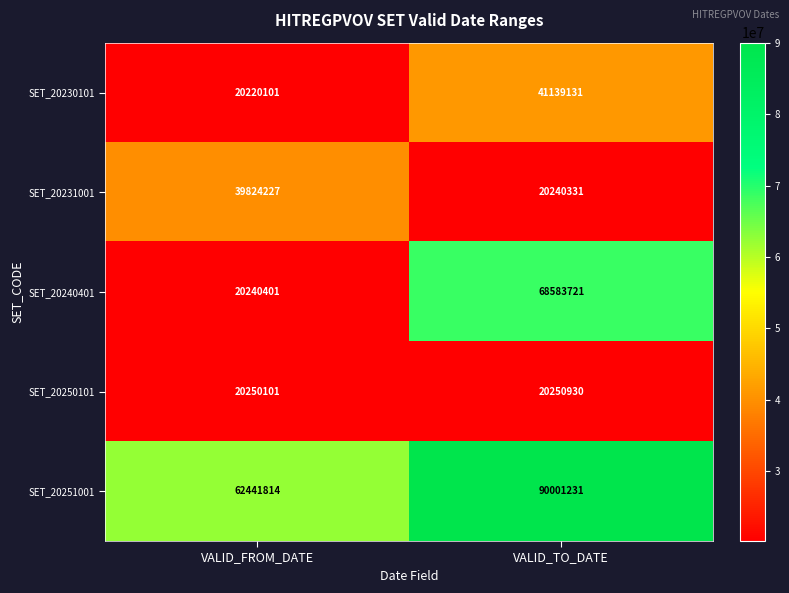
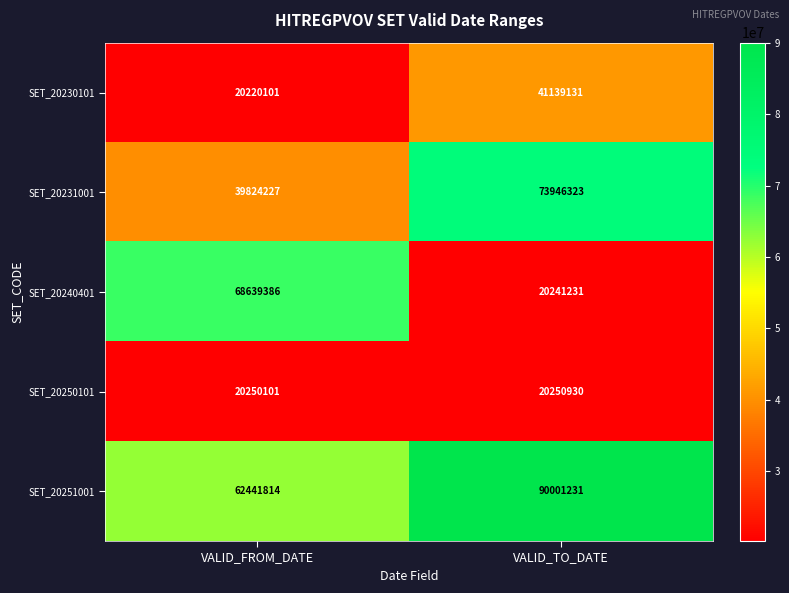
  {
    "SET_20230101": {
      "VALID_FROM_DATE": 20220101,
      "VALID_TO_DATE": 41139131
    },
    "SET_20231001": {
      "VALID_FROM_DATE": 39824227,
-     "VALID_TO_DATE": 20240331
+     "VALID_TO_DATE": 73946323
    },
    "SET_20240401": {
-     "VALID_FROM_DATE": 20240401,
-     "VALID_TO_DATE": 68583721
+     "VALID_FROM_DATE": 68639386,
+     "VALID_TO_DATE": 20241231
    },
    "SET_20250101": {
      "VALID_FROM_DATE": 20250101,
      "VALID_TO_DATE": 20250930
    },
    "SET_20251001": {
      "VALID_FROM_DATE": 62441814,
      "VALID_TO_DATE": 90001231
    }
  }
